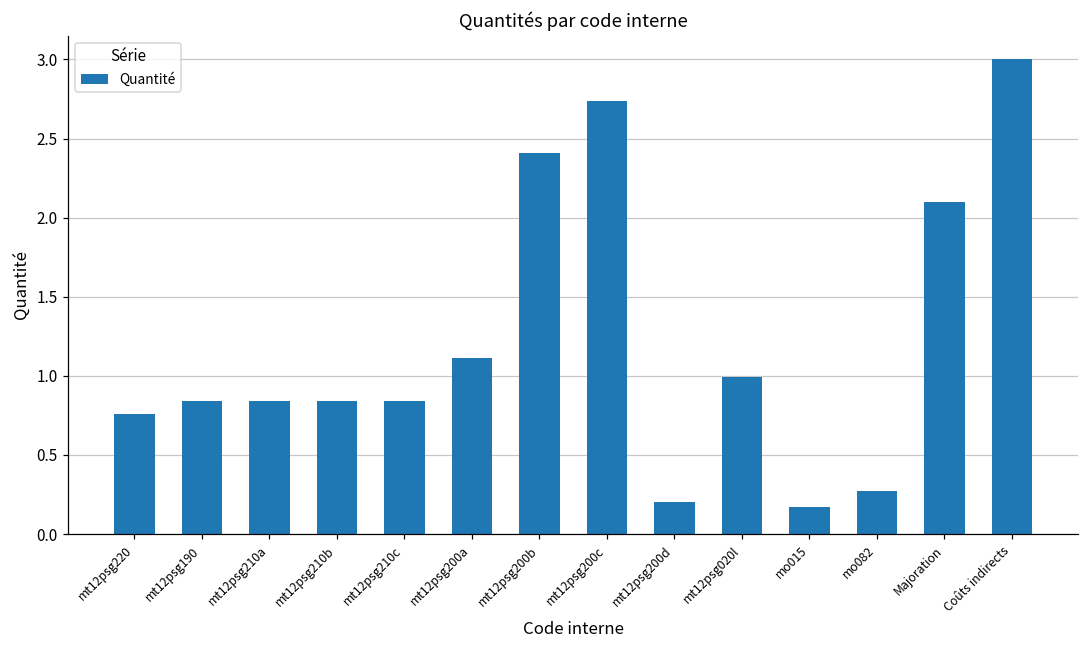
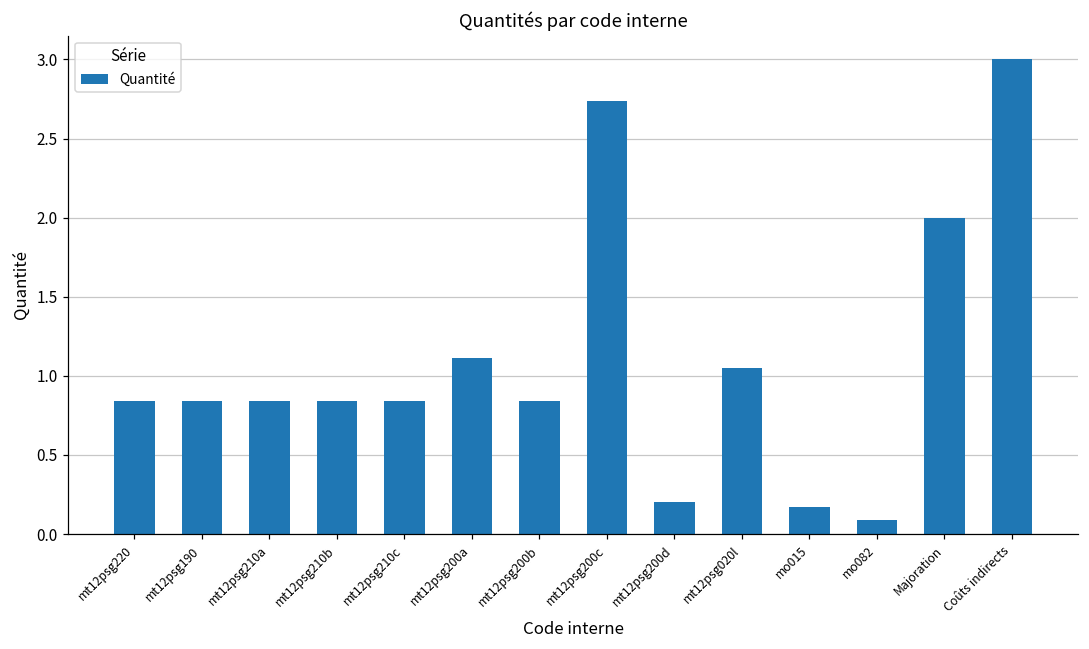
  {
-   "mt12psg220": 0.76,
+   "mt12psg220": 0.84,
    "mt12psg190": 0.84,
    "mt12psg210a": 0.84,
    "mt12psg210b": 0.84,
    "mt12psg210c": 0.84,
    "mt12psg200a": 1.11,
-   "mt12psg200b": 2.41,
+   "mt12psg200b": 0.84,
    "mt12psg200c": 2.74,
    "mt12psg200d": 0.20,
-   "mt12psg020l": 0.99,
+   "mt12psg020l": 1.05,
    "mo015": 0.17,
-   "mo082": 0.27,
-   "Majoration": 2.1,
+   "mo082": 0.09,
+   "Majoration": 2.0,
    "Coûts indirects": 3.00
  }
